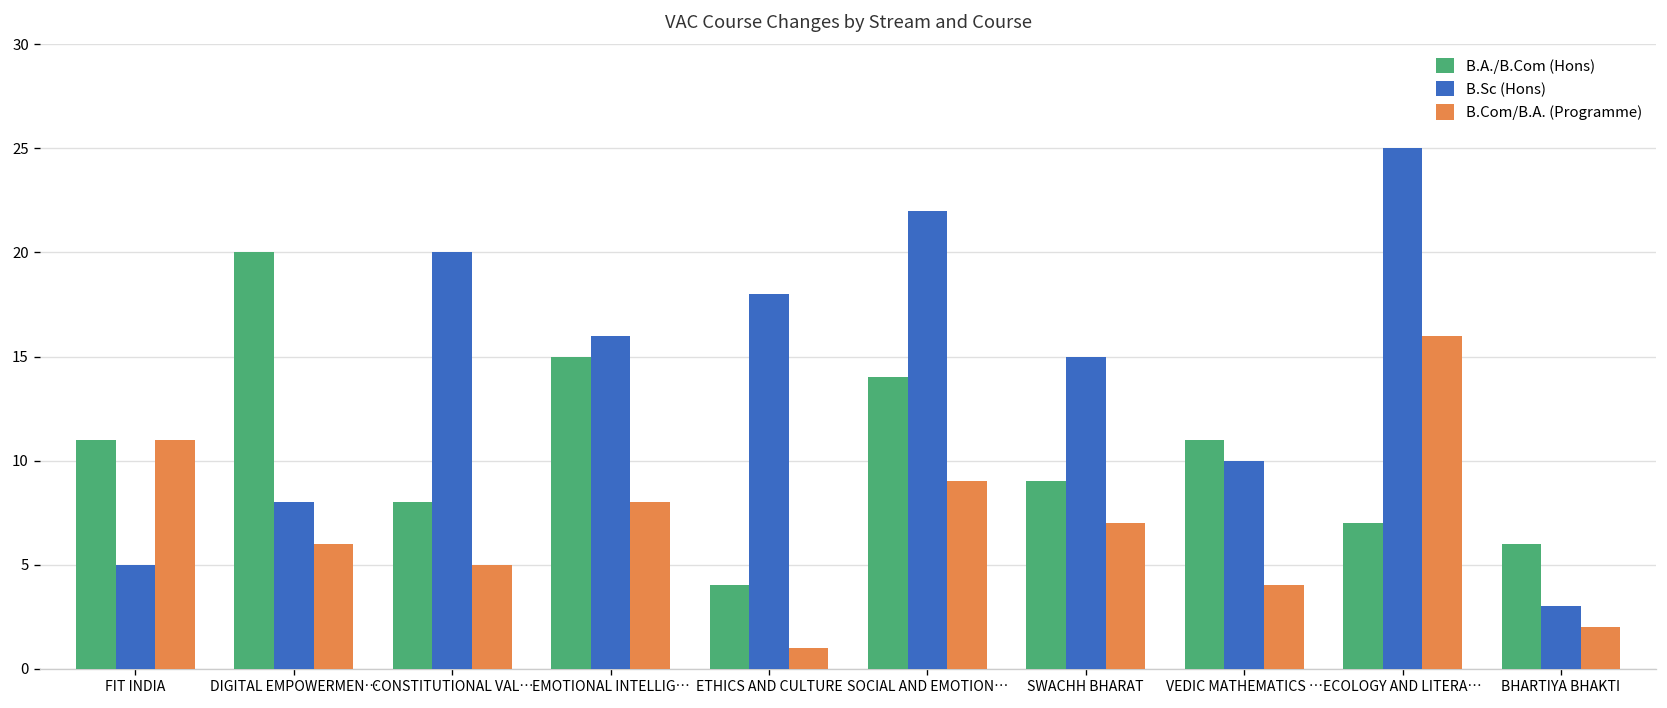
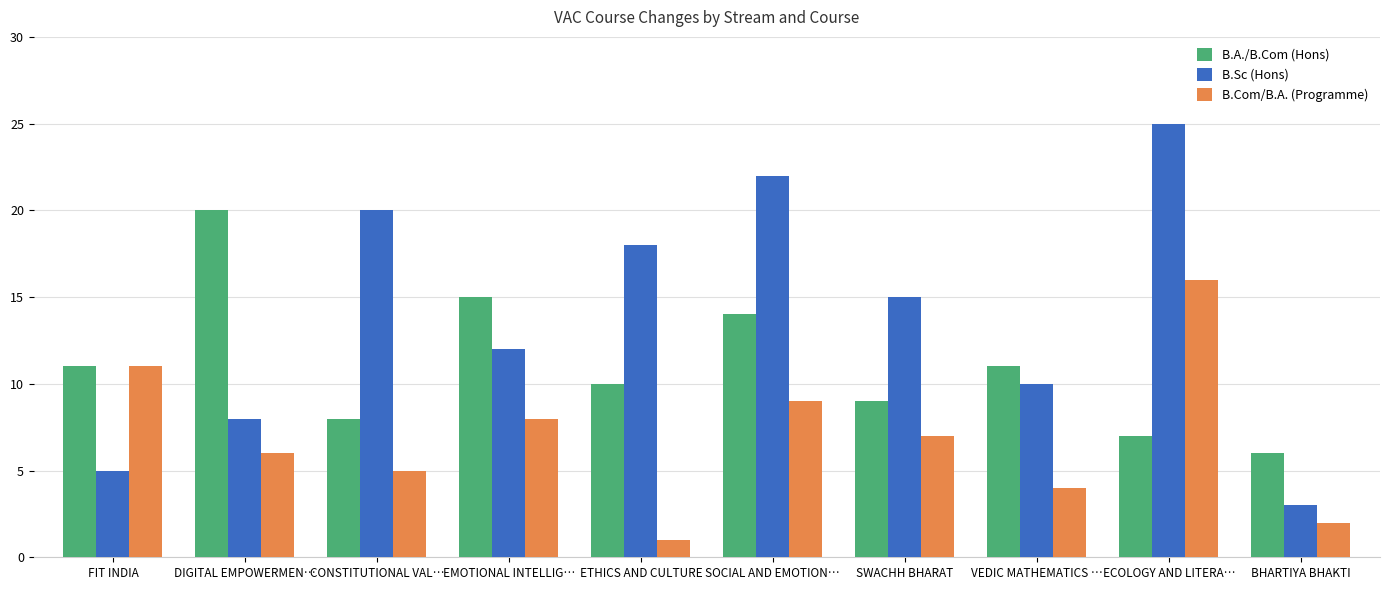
  {
    "B.A./B.Com (Hons)": {
      "FIT INDIA": 11,
      "DIGITAL EMPOWERMEN…": 20,
      "CONSTITUTIONAL VAL…": 8,
      "EMOTIONAL INTELLIG…": 15,
-     "ETHICS AND CULTURE": 4,
+     "ETHICS AND CULTURE": 10,
      "SOCIAL AND EMOTION…": 14,
      "SWACHH BHARAT": 9,
      "VEDIC MATHEMATICS …": 11,
      "ECOLOGY AND LITERA…": 7,
      "BHARTIYA BHAKTI": 6
    },
    "B.Sc (Hons)": {
      "FIT INDIA": 5,
      "DIGITAL EMPOWERMEN…": 8,
      "CONSTITUTIONAL VAL…": 20,
-     "EMOTIONAL INTELLIG…": 16,
+     "EMOTIONAL INTELLIG…": 12,
      "ETHICS AND CULTURE": 18,
      "SOCIAL AND EMOTION…": 22,
      "SWACHH BHARAT": 15,
      "VEDIC MATHEMATICS …": 10,
      "ECOLOGY AND LITERA…": 25,
      "BHARTIYA BHAKTI": 3
    },
    "B.Com/B.A. (Programme)": {
      "FIT INDIA": 11,
      "DIGITAL EMPOWERMEN…": 6,
      "CONSTITUTIONAL VAL…": 5,
      "EMOTIONAL INTELLIG…": 8,
      "ETHICS AND CULTURE": 1,
      "SOCIAL AND EMOTION…": 9,
      "SWACHH BHARAT": 7,
      "VEDIC MATHEMATICS …": 4,
      "ECOLOGY AND LITERA…": 16,
      "BHARTIYA BHAKTI": 2
    }
  }
